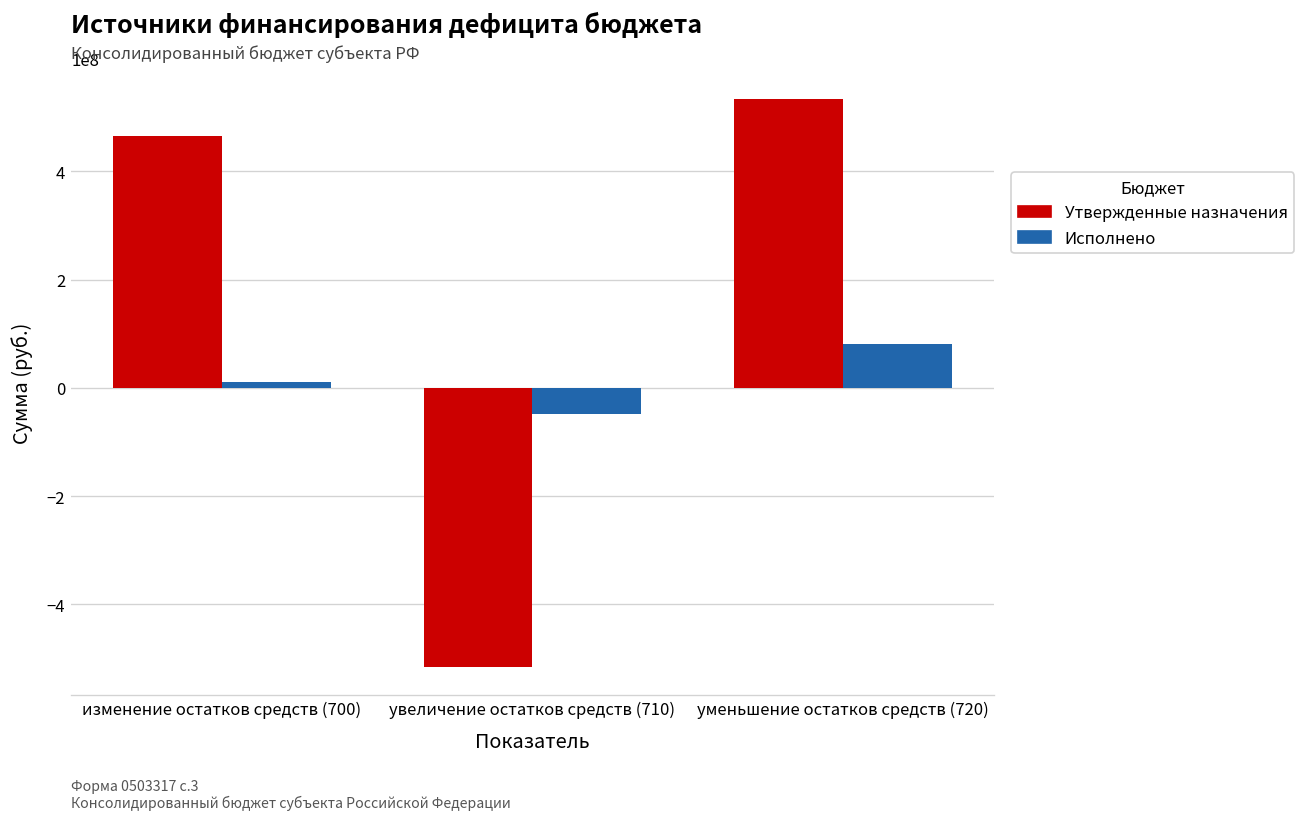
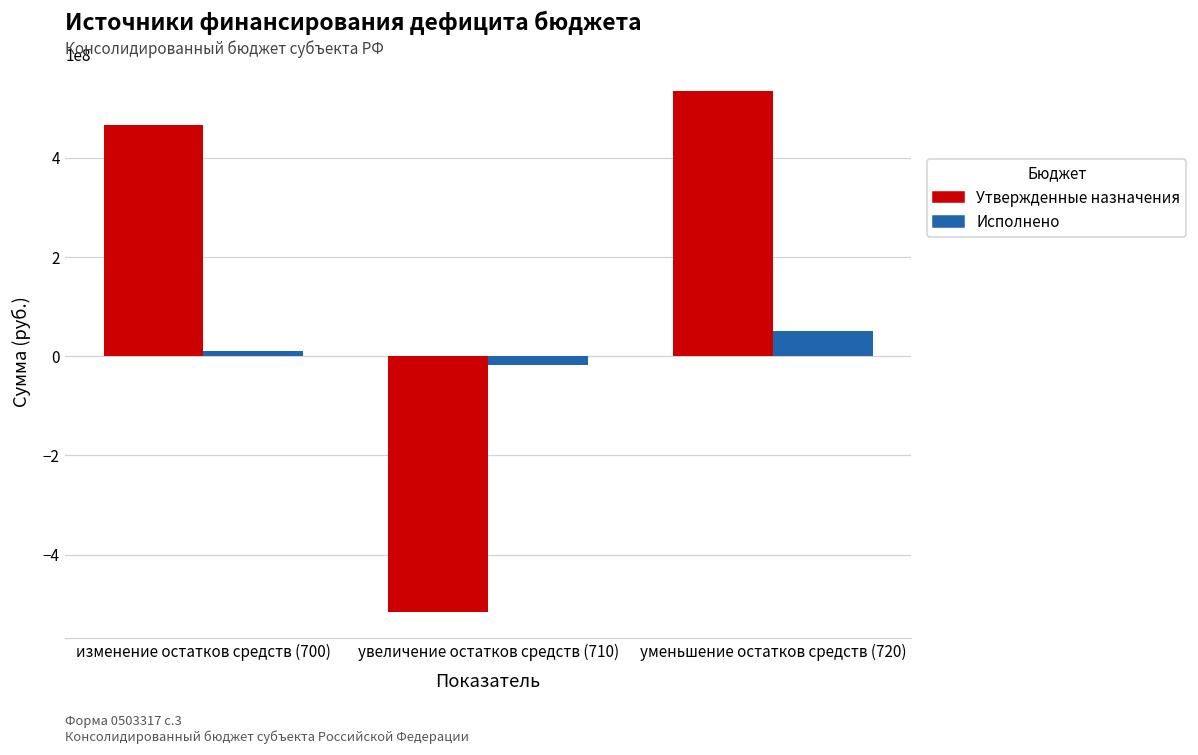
  {
    "Утвержденные назначения": {
      "изменение остатков средств (700)": 460000000,
      "увеличение остатков средств (710)": -510000000,
      "уменьшение остатков средств (720)": 530000000
    },
    "Исполнено": {
      "изменение остатков средств (700)": 10000000,
-     "увеличение остатков средств (710)": -50000000,
-     "уменьшение остатков средств (720)": 80000000
+     "увеличение остатков средств (710)": -20000000,
+     "уменьшение остатков средств (720)": 50000000
    }
  }
